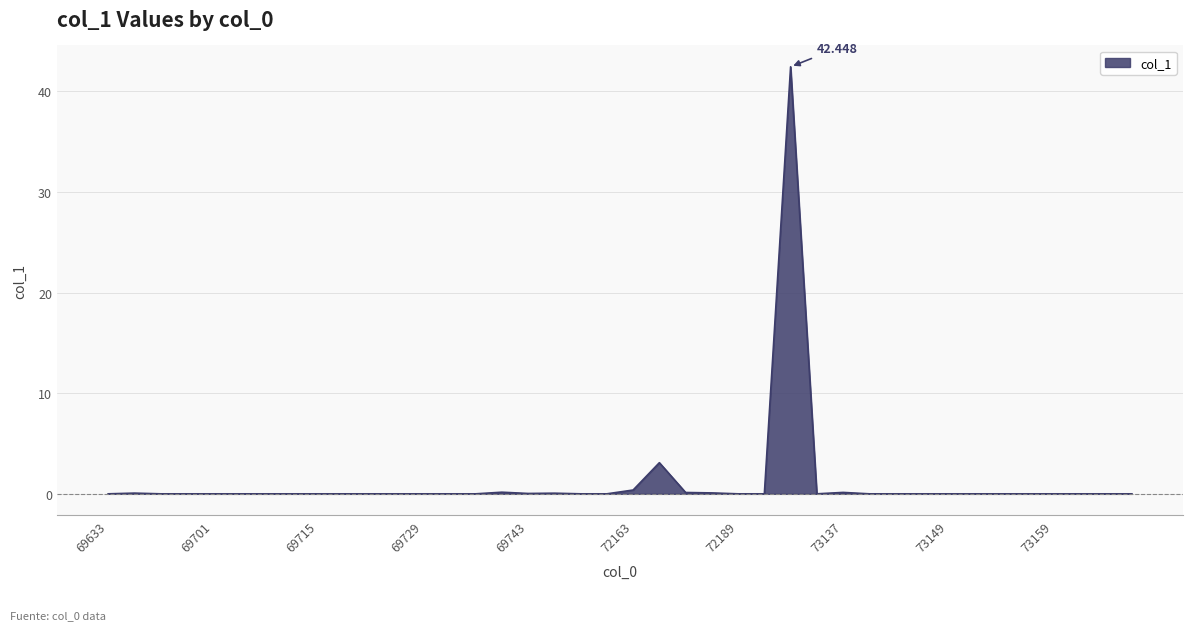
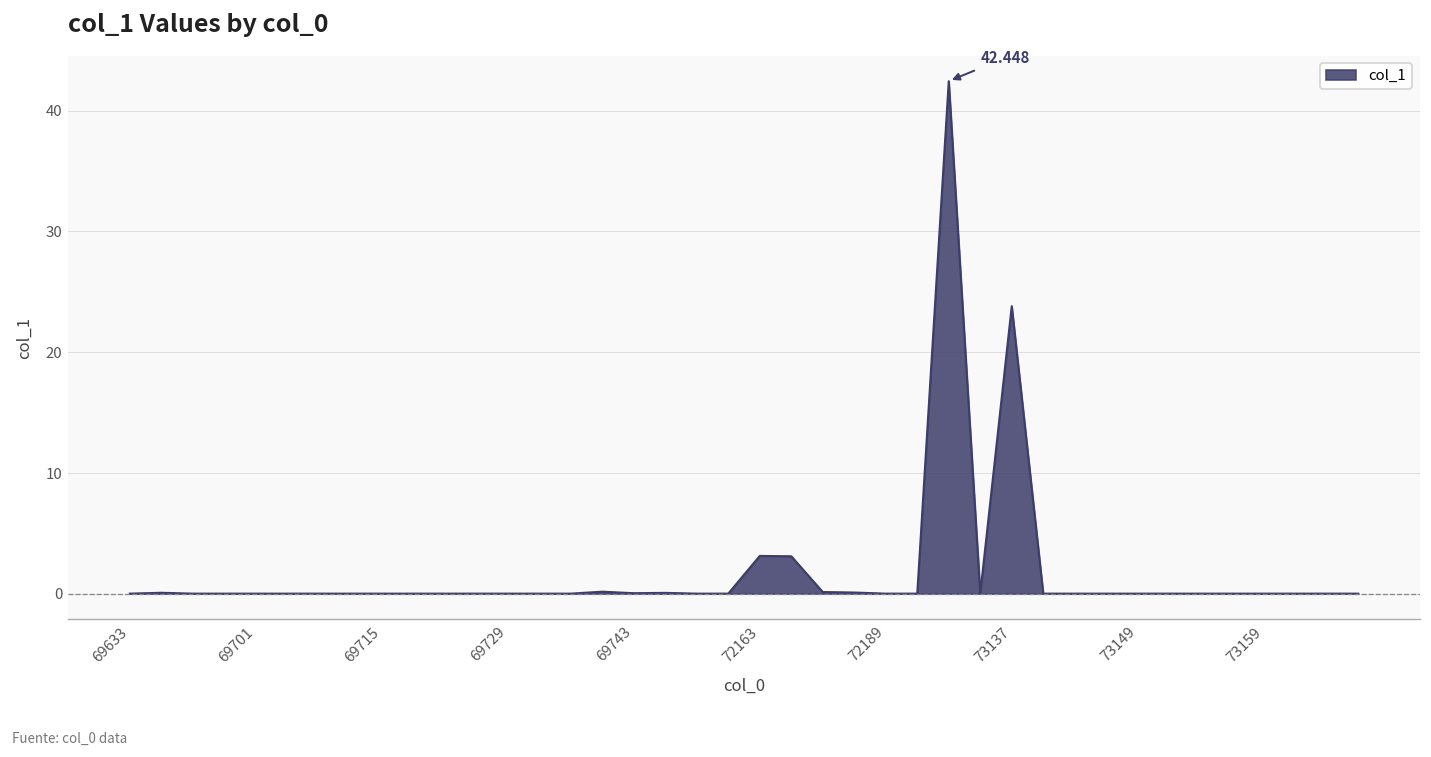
  {
    "69633": 0.0,
    "69701": 0.0,
    "69715": 0.0,
    "69729": 0.0,
    "69743": 0.0,
-   "72163": 0.4,
+   "72163": 3.1,
    "72189": 0.0,
-   "73137": 0.1,
+   "73137": 23.8,
    "73149": 0.0,
    "73159": 0.0
  }
